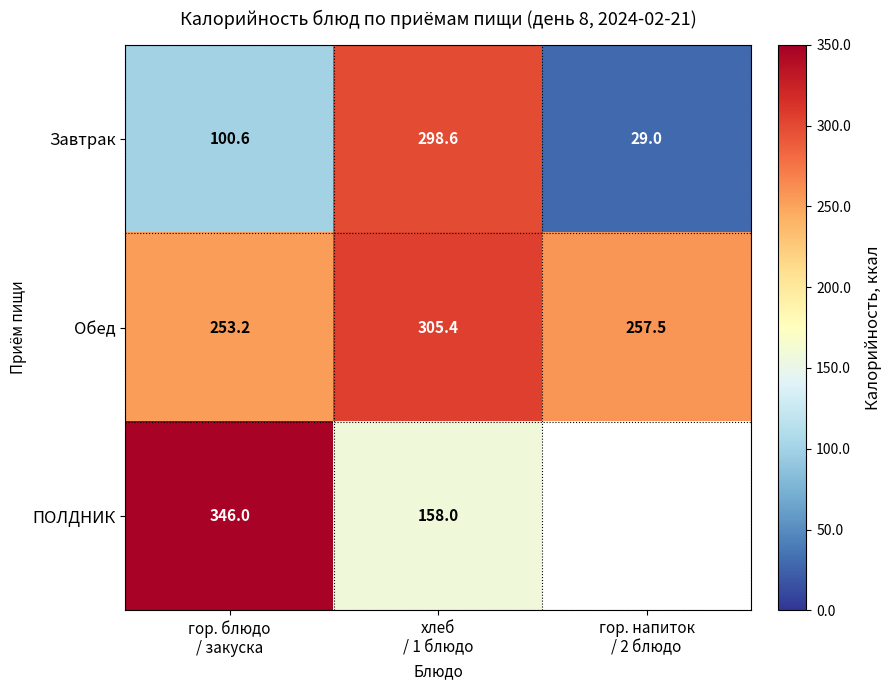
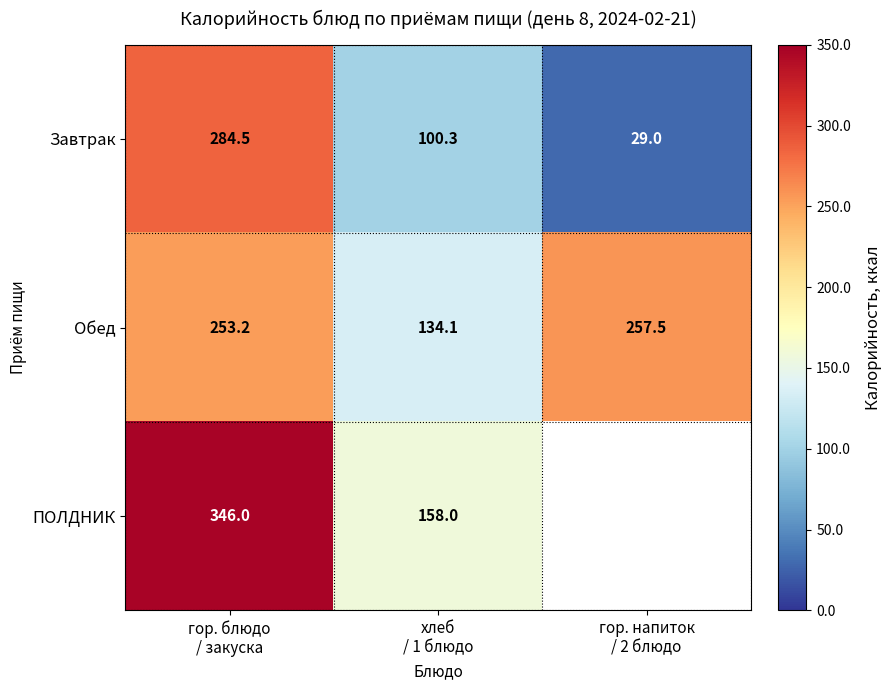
  {
    "Завтрак": {
-     "гор. блюдо / закуска": 100.6,
-     "хлеб / 1 блюдо": 298.6,
+     "гор. блюдо / закуска": 284.5,
+     "хлеб / 1 блюдо": 100.3,
      "гор. напиток / 2 блюдо": 29.0
    },
    "Обед": {
      "гор. блюдо / закуска": 253.2,
-     "хлеб / 1 блюдо": 305.4,
+     "хлеб / 1 блюдо": 134.1,
      "гор. напиток / 2 блюдо": 257.5
    },
    "ПОЛДНИК": {
      "гор. блюдо / закуска": 346.0,
      "хлеб / 1 блюдо": 158.0
    }
  }
